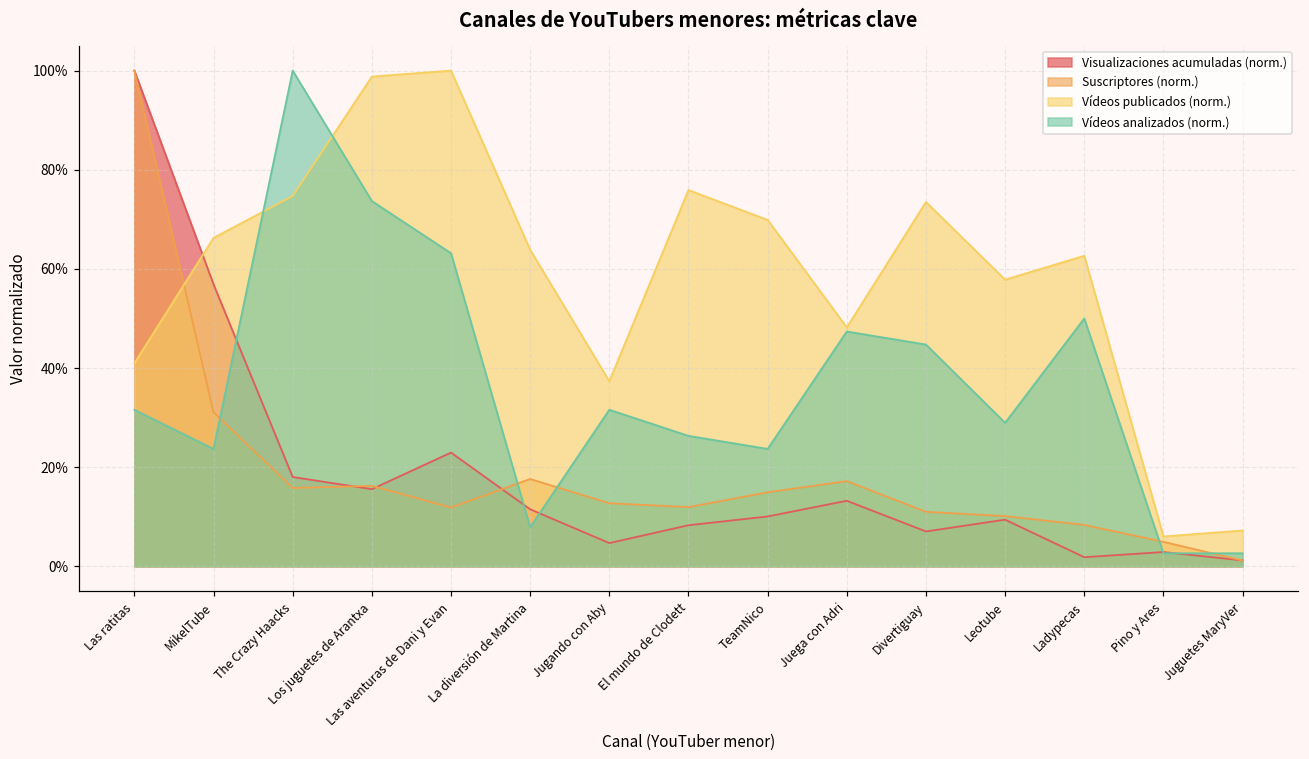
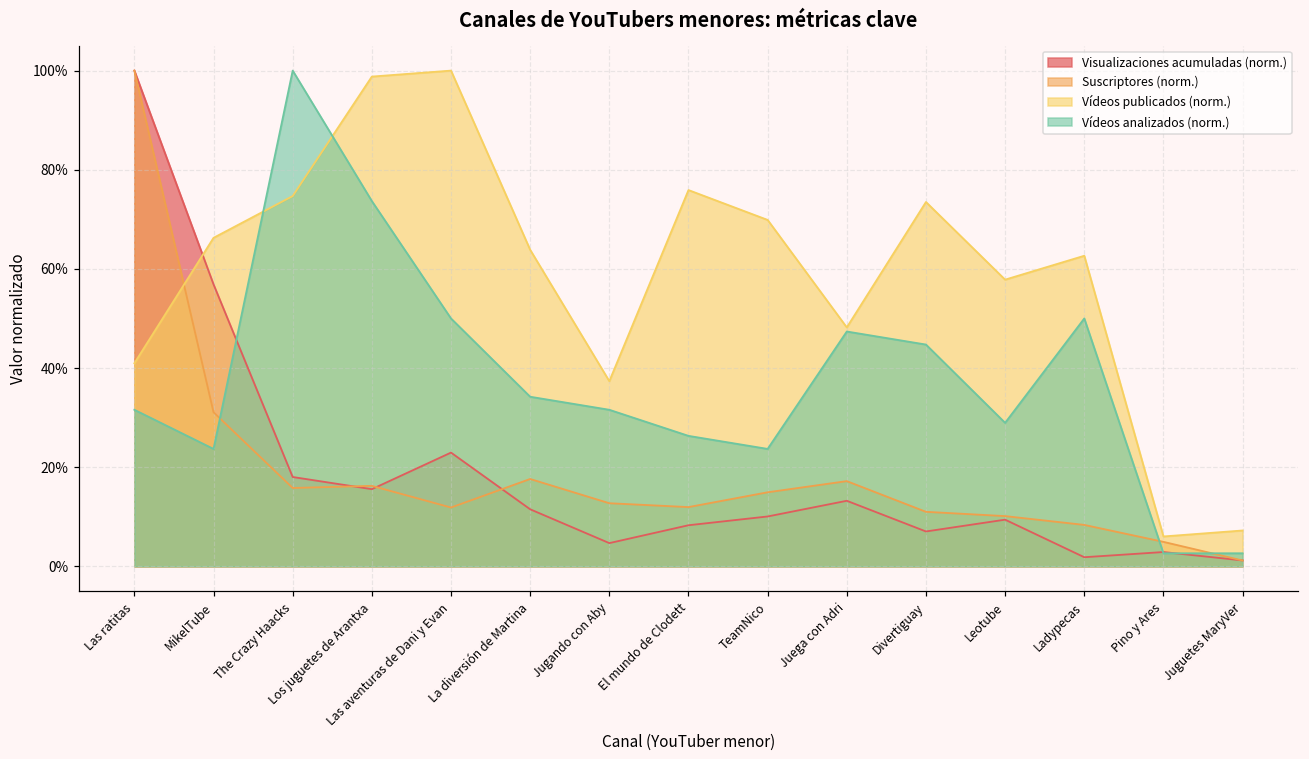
  {
    "Visualizaciones acumuladas (norm.)": {
      "MikelTube": "57%",
      "The Crazy Haacks": "18%",
      "Los juguetes de Arantxa": "16%",
      "Las aventuras de Dani y Evan": "23%",
      "La diversión de Martina": "12%",
      "Jugando con Aby": "5%",
      "El mundo de Clodett": "8%",
      "TeamNico": "10%",
      "Juega con Adri": "13%",
      "Divertiguay": "7%",
      "Leotube": "9%",
      "Ladypecas": "2%"
    },
    "Vídeos analizados (norm.)": {
      "Las ratitas": "32%",
      "MikelTube": "24%",
      "The Crazy Haacks": "100%",
      "Los juguetes de Arantxa": "74%",
-     "Las aventuras de Dani y Evan": "63%",
-     "La diversión de Martina": "8%",
+     "Las aventuras de Dani y Evan": "50%",
+     "La diversión de Martina": "34%",
      "Jugando con Aby": "32%",
      "El mundo de Clodett": "26%",
      "TeamNico": "24%",
      "Juega con Adri": "47%",
      "Divertiguay": "45%",
      "Leotube": "29%",
      "Ladypecas": "50%",
      "Juguetes MaryVer": "3%"
    }
  }
